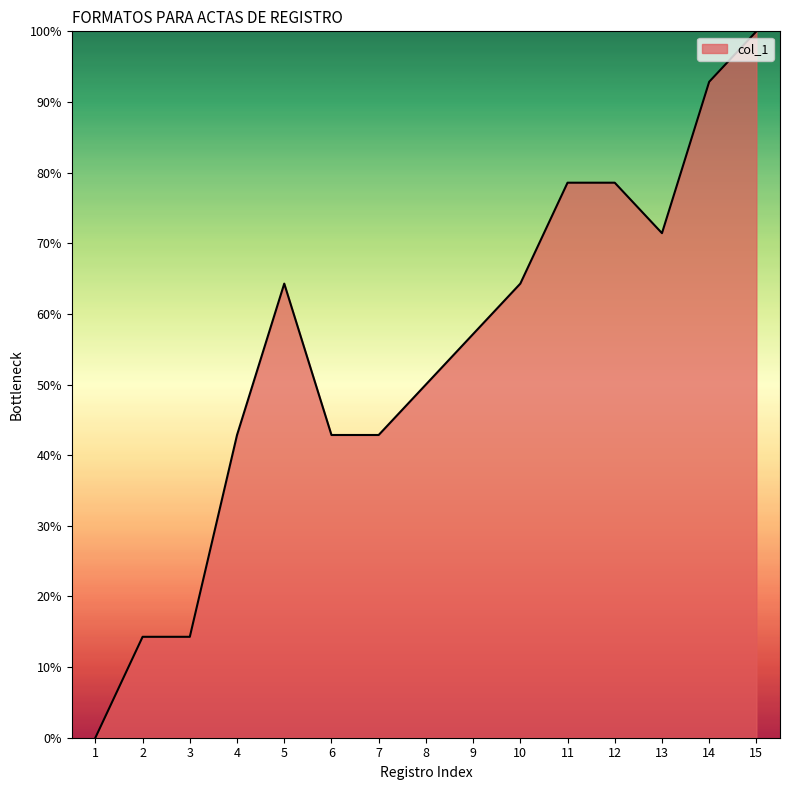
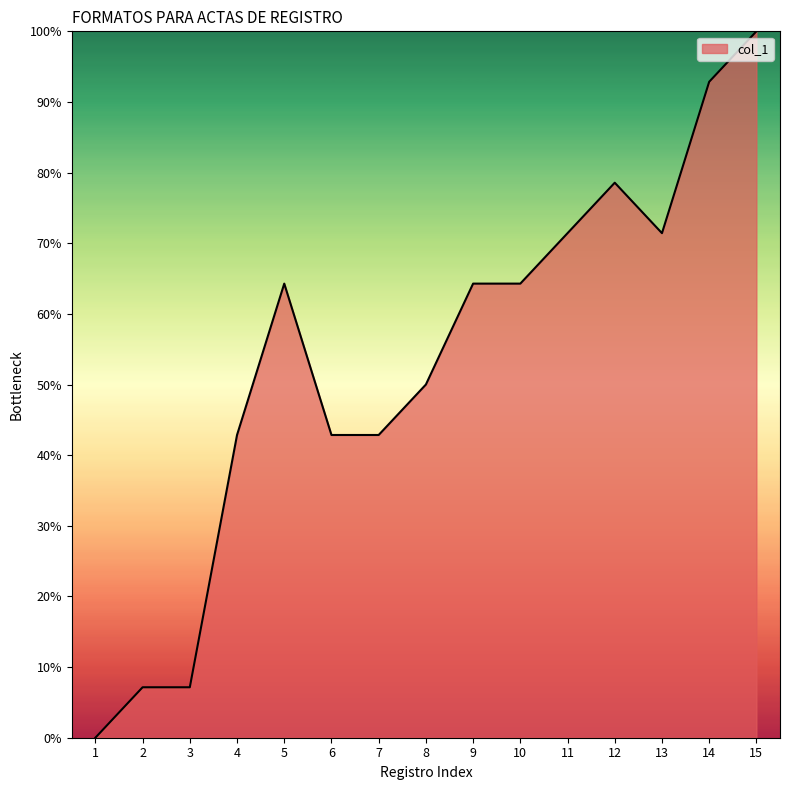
  {
    "1": "0%",
-   "2": "14%",
-   "3": "14%",
+   "2": "7%",
+   "3": "7%",
    "4": "43%",
    "5": "64%",
    "6": "43%",
    "7": "43%",
    "8": "50%",
-   "9": "57%",
+   "9": "64%",
    "10": "64%",
-   "11": "79%",
+   "11": "71%",
    "12": "79%",
    "13": "71%",
    "14": "93%",
    "15": "100%"
  }
